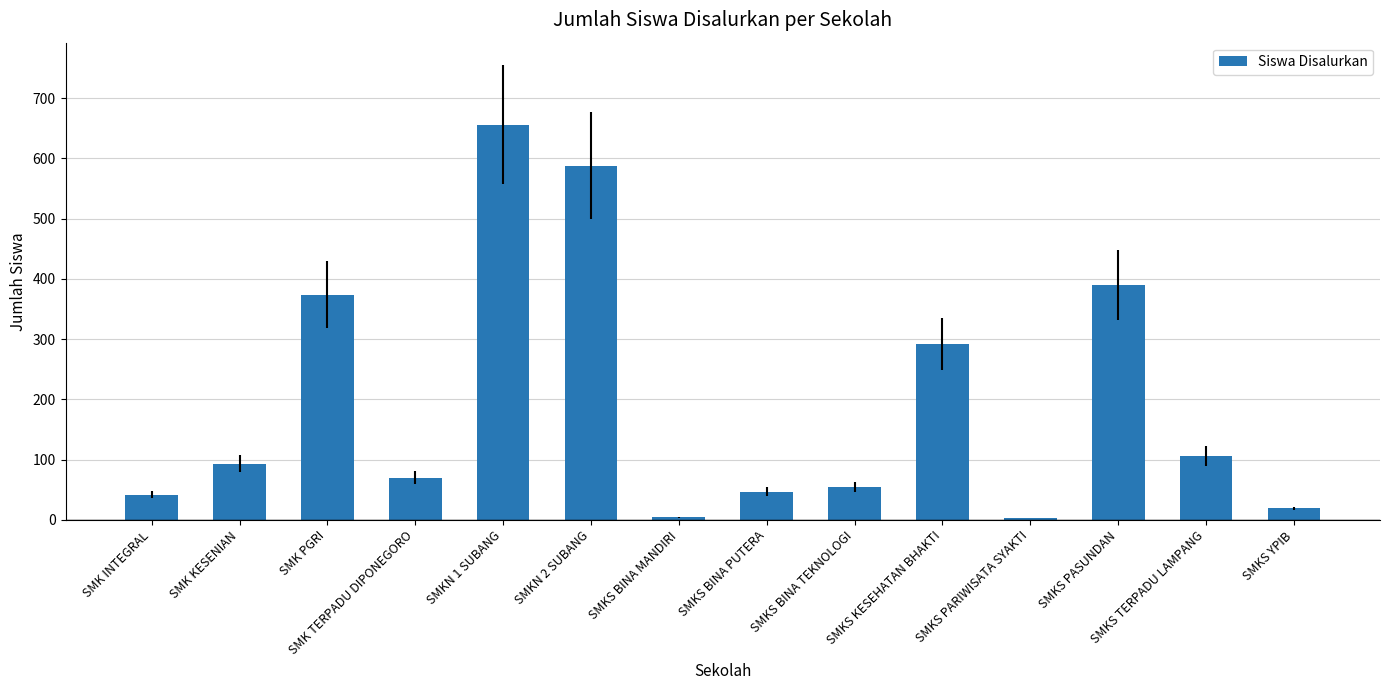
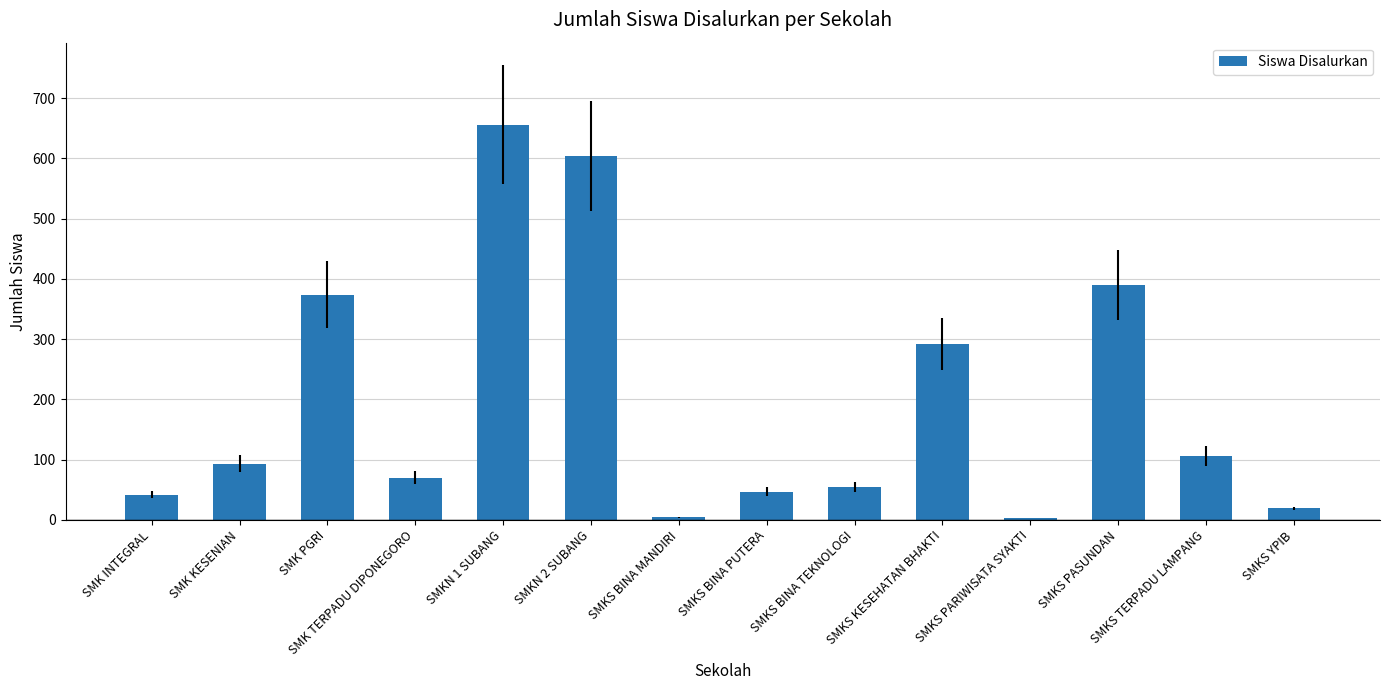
  {
    "SMK INTEGRAL": 40,
    "SMK KESENIAN": 90,
    "SMK PGRI": 370,
    "SMK TERPADU DIPONEGORO": 70,
    "SMKN 1 SUBANG": 660,
-   "SMKN 2 SUBANG": 590,
+   "SMKN 2 SUBANG": 600,
    "SMKS BINA PUTERA": 50,
    "SMKS BINA TEKNOLOGI": 60,
    "SMKS KESEHATAN BHAKTI": 290,
    "SMKS PASUNDAN": 390,
    "SMKS TERPADU LAMPANG": 110,
    "SMKS YPIB": 20
  }
